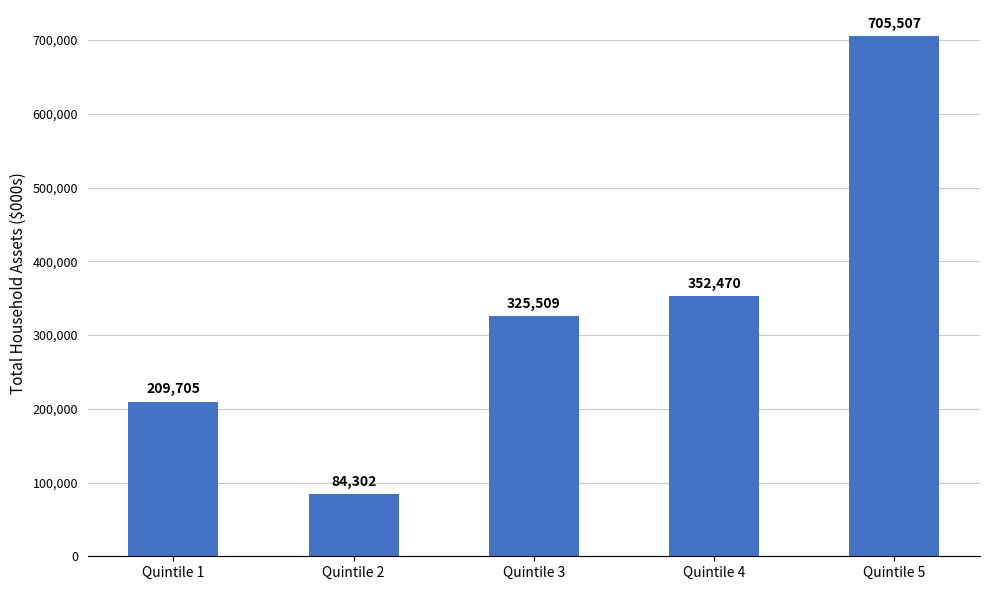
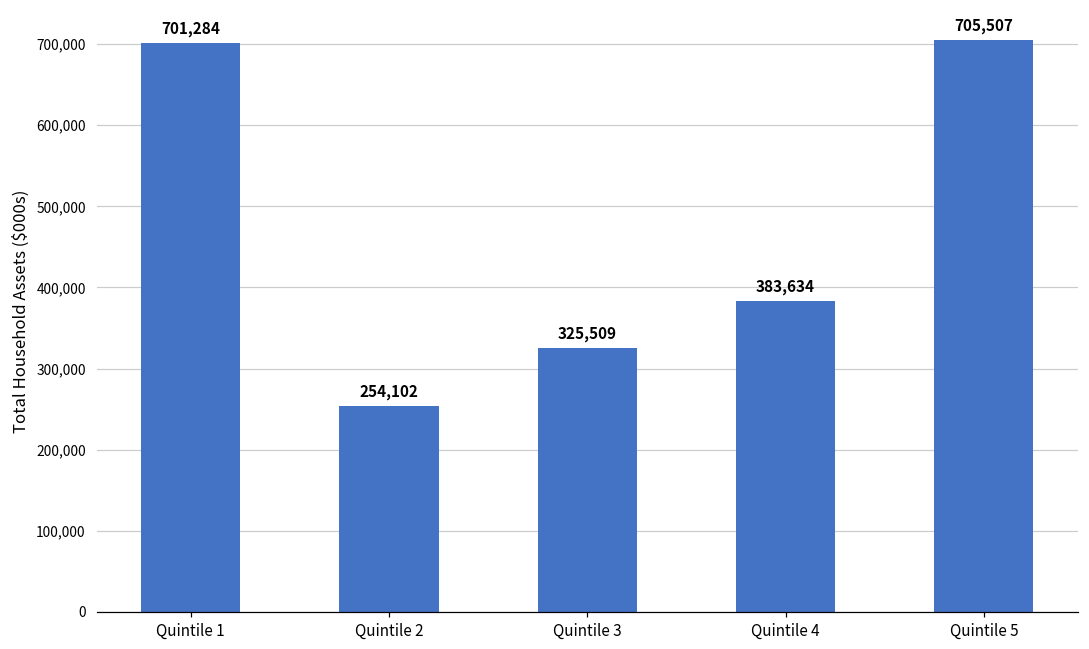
  {
-   "Quintile 1": "209,705",
-   "Quintile 2": "84,302",
-   "Quintile 4": "352,470"
+   "Quintile 1": "701,284",
+   "Quintile 2": "254,102",
+   "Quintile 4": "383,634"
  }
